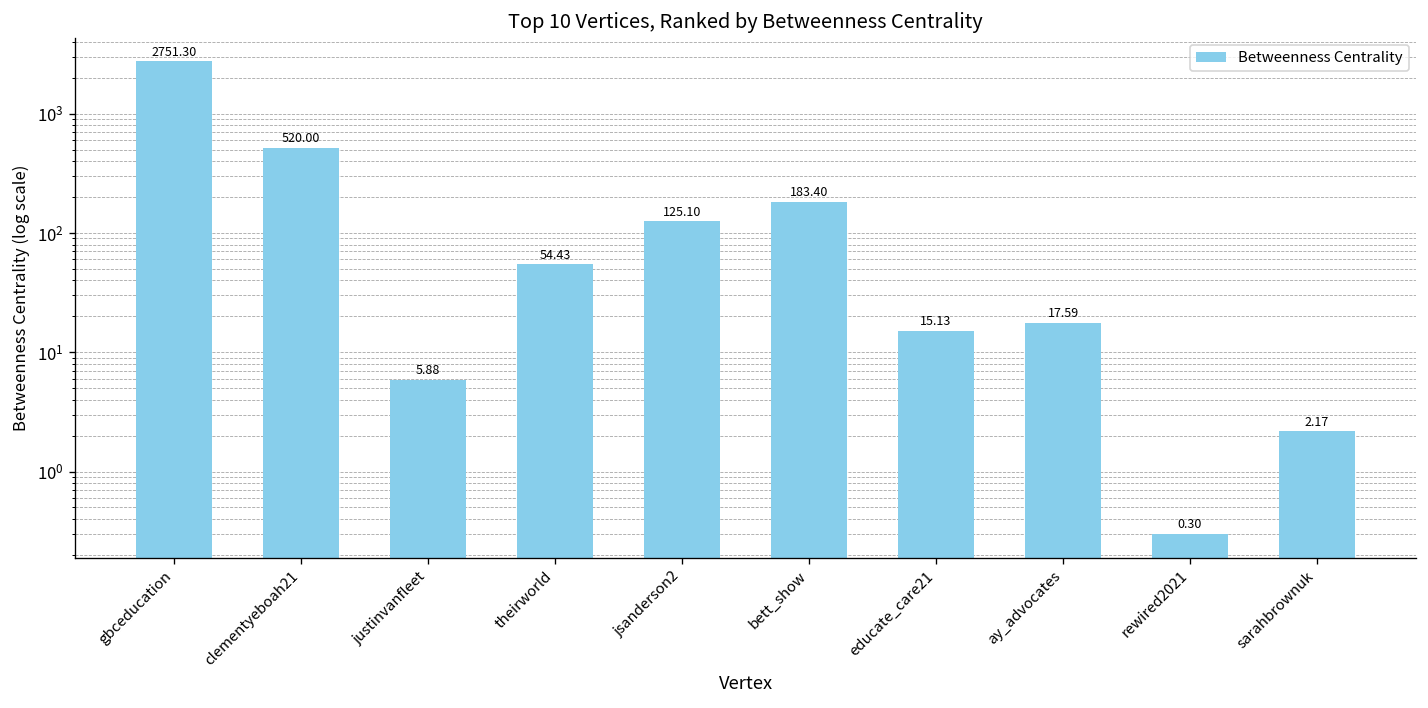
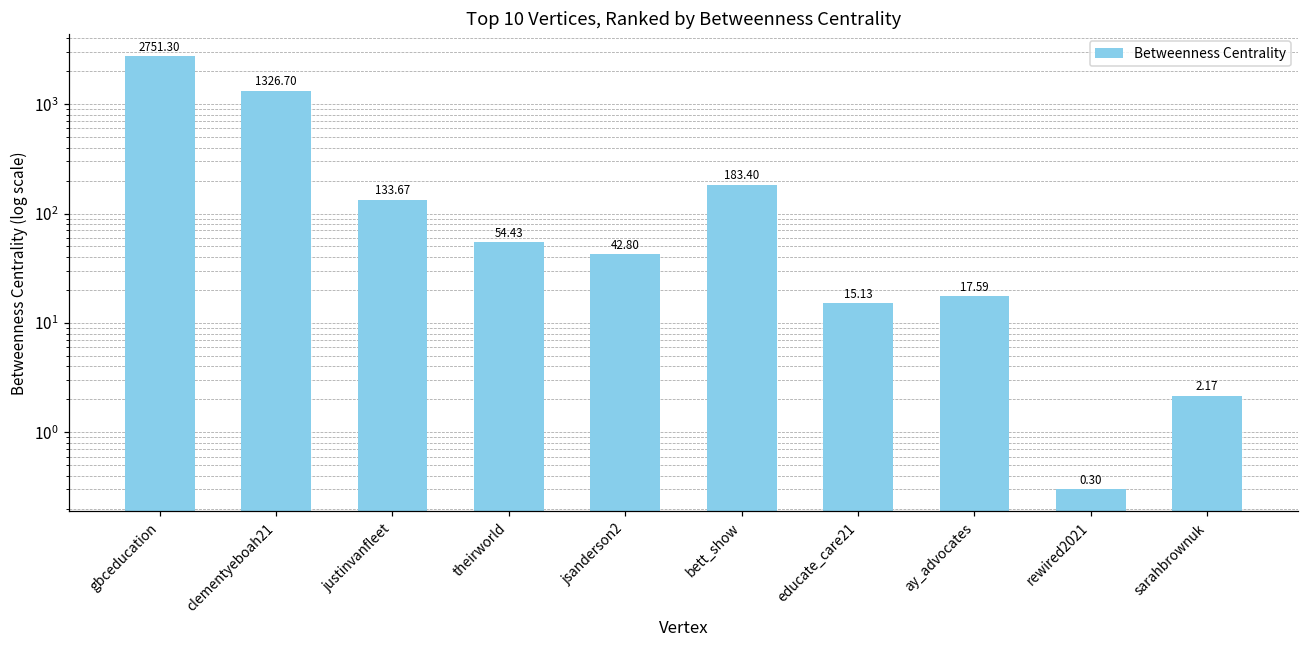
  {
    "gbceducation": 2751.30,
-   "clementyeboah21": 520.00,
-   "justinvanfleet": 5.88,
+   "clementyeboah21": 1326.70,
+   "justinvanfleet": 133.67,
    "theirworld": 54.43,
-   "jsanderson2": 125.10,
+   "jsanderson2": 42.80,
    "bett_show": 183.40,
    "educate_care21": 15.13,
    "ay_advocates": 17.59,
    "rewired2021": 0.30,
    "sarahbrownuk": 2.17
  }
